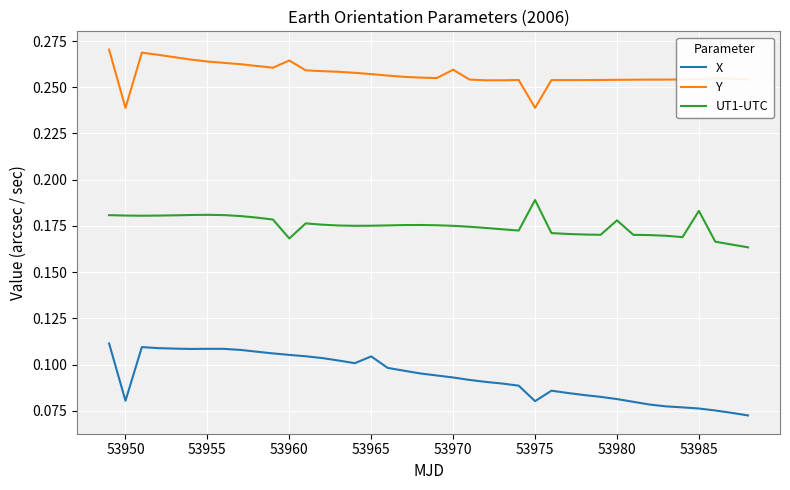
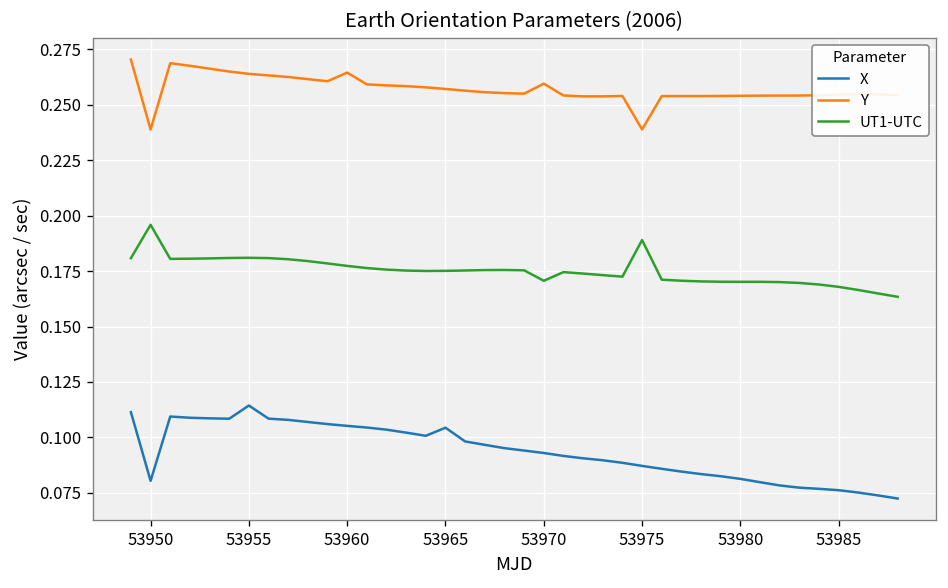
  {
    "X": {
      "53950": 0.080,
-     "53955": 0.109,
+     "53955": 0.114,
      "53960": 0.105,
      "53965": 0.104,
      "53970": 0.093,
-     "53975": 0.080,
+     "53975": 0.087,
      "53980": 0.081,
      "53985": 0.076
    },
    "Y": {
      "53950": 0.239,
      "53955": 0.264,
      "53960": 0.264,
      "53965": 0.257,
      "53970": 0.259,
      "53975": 0.239,
      "53980": 0.254
    },
    "UT1-UTC": {
-     "53950": 0.181,
+     "53950": 0.196,
      "53955": 0.181,
-     "53960": 0.168,
+     "53960": 0.177,
      "53965": 0.175,
-     "53970": 0.175,
+     "53970": 0.171,
      "53975": 0.189,
-     "53980": 0.178,
-     "53985": 0.183
+     "53980": 0.170,
+     "53985": 0.168
    }
  }
